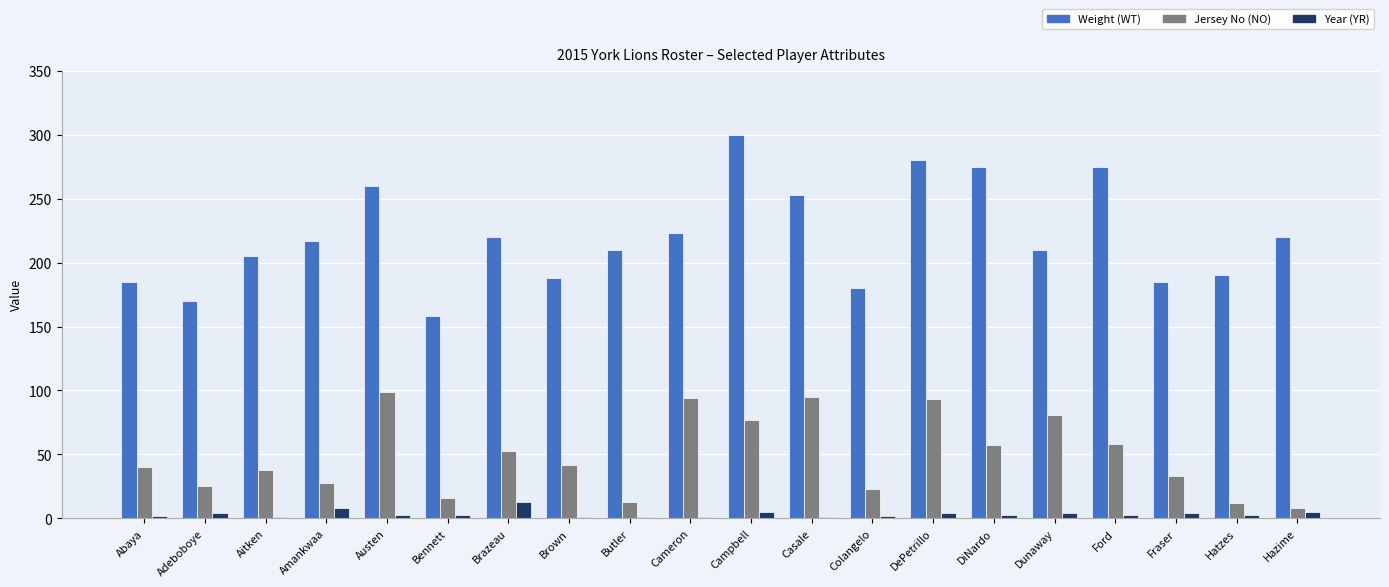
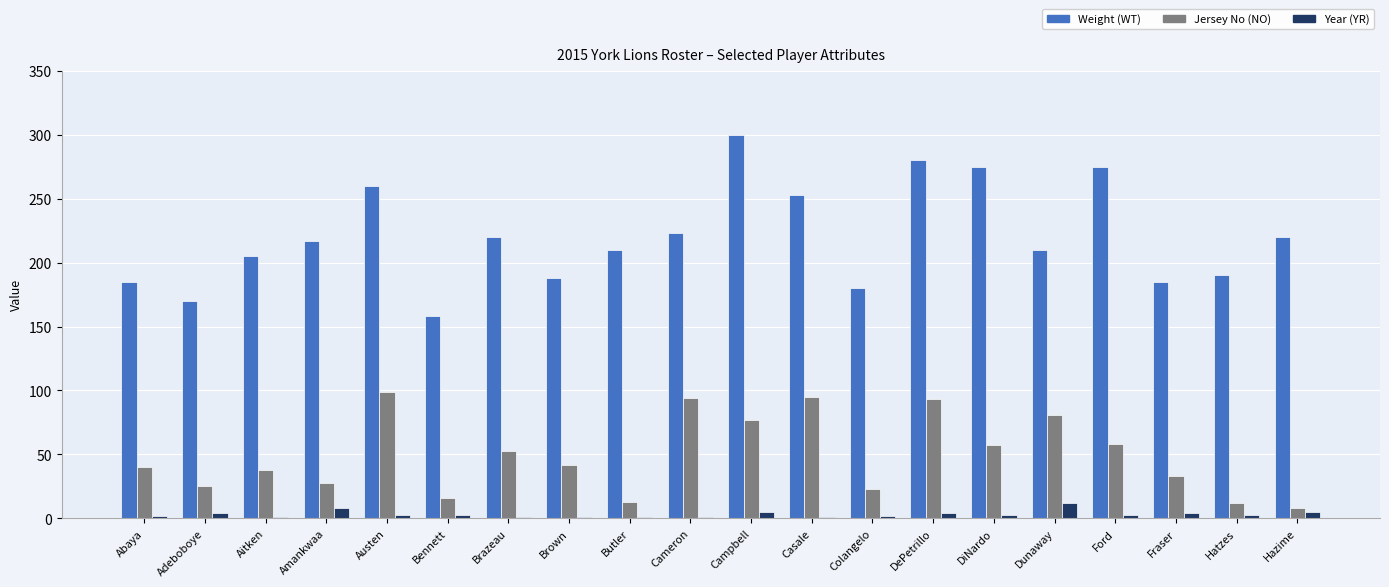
  {
    "Weight (WT)": {
      "Abaya": 185,
      "Adeboboye": 170,
      "Aitken": 205,
      "Amankwaa": 217,
      "Austen": 260,
      "Bennett": 158,
      "Brazeau": 220,
      "Brown": 188,
      "Butler": 210,
      "Cameron": 223,
      "Campbell": 300,
      "Casale": 253,
      "Colangelo": 180,
      "DePetrillo": 280,
      "DiNardo": 275,
      "Dunaway": 210,
      "Ford": 275,
      "Fraser": 185,
      "Hatzes": 190,
      "Hazime": 220
    },
    "Jersey No (NO)": {
      "Abaya": 40,
      "Adeboboye": 25,
      "Aitken": 38,
      "Amankwaa": 28,
      "Austen": 99,
      "Bennett": 16,
      "Brazeau": 53,
      "Brown": 42,
      "Butler": 13,
      "Cameron": 94,
      "Campbell": 77,
      "Casale": 95,
      "Colangelo": 23,
      "DePetrillo": 93,
      "DiNardo": 57,
      "Dunaway": 81,
      "Ford": 58,
      "Fraser": 33,
      "Hatzes": 12,
      "Hazime": 8
    },
    "Year (YR)": {
      "Abaya": 2,
      "Adeboboye": 4,
      "Amankwaa": 8,
      "Austen": 3,
      "Bennett": 3,
-     "Brazeau": 13,
+     "Brazeau": 1,
      "Campbell": 5,
      "Colangelo": 2,
      "DePetrillo": 4,
      "DiNardo": 3,
-     "Dunaway": 4,
+     "Dunaway": 12,
      "Ford": 3,
      "Fraser": 4,
      "Hatzes": 3,
      "Hazime": 5
    }
  }
